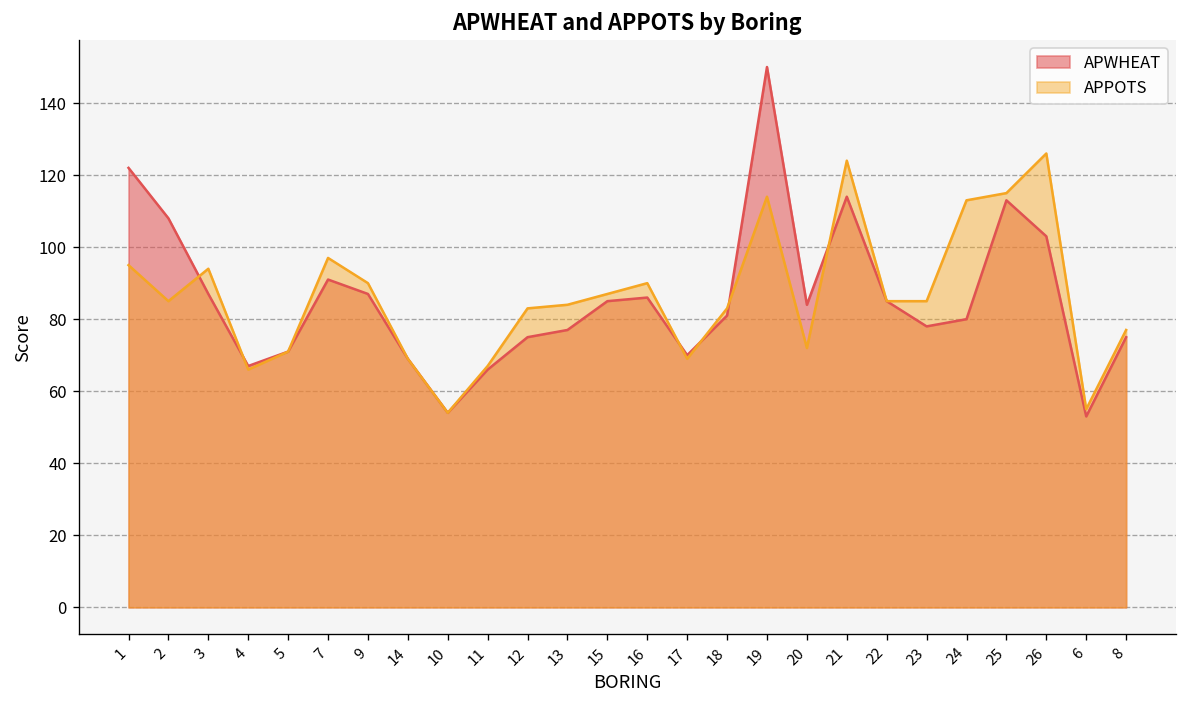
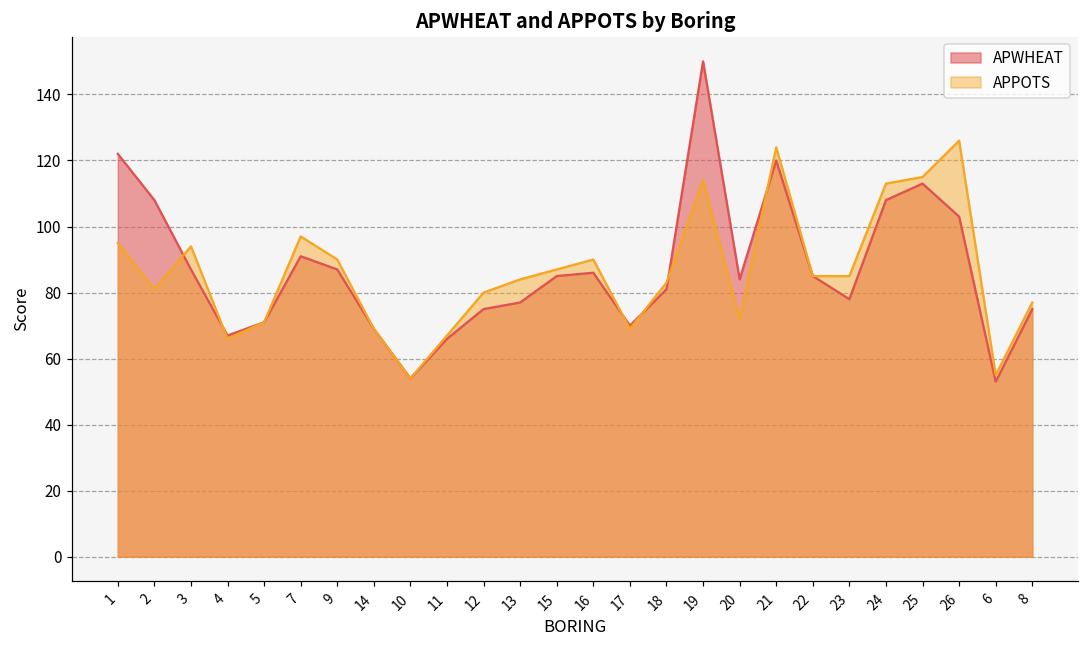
  {
    "APWHEAT": {
      "1": 122,
      "2": 108,
      "3": 87,
      "4": 67,
      "7": 91,
      "9": 87,
      "11": 66,
      "12": 75,
      "13": 77,
      "15": 85,
      "16": 86,
      "17": 70,
      "18": 81,
      "19": 150,
      "20": 84,
-     "21": 114,
+     "21": 120,
      "23": 78,
-     "24": 80,
+     "24": 108,
      "25": 113,
      "26": 103,
      "6": 53,
      "8": 75
    },
    "APPOTS": {
      "1": 95,
-     "2": 85,
+     "2": 81,
      "3": 94,
      "4": 66,
      "7": 97,
      "9": 90,
      "11": 67,
-     "12": 83,
+     "12": 80,
      "13": 84,
      "15": 87,
      "16": 90,
      "17": 69,
      "18": 83,
      "19": 114,
      "20": 72,
      "21": 124,
      "23": 85,
      "24": 113,
      "25": 115,
      "26": 126,
      "6": 55,
      "8": 77
    }
  }
